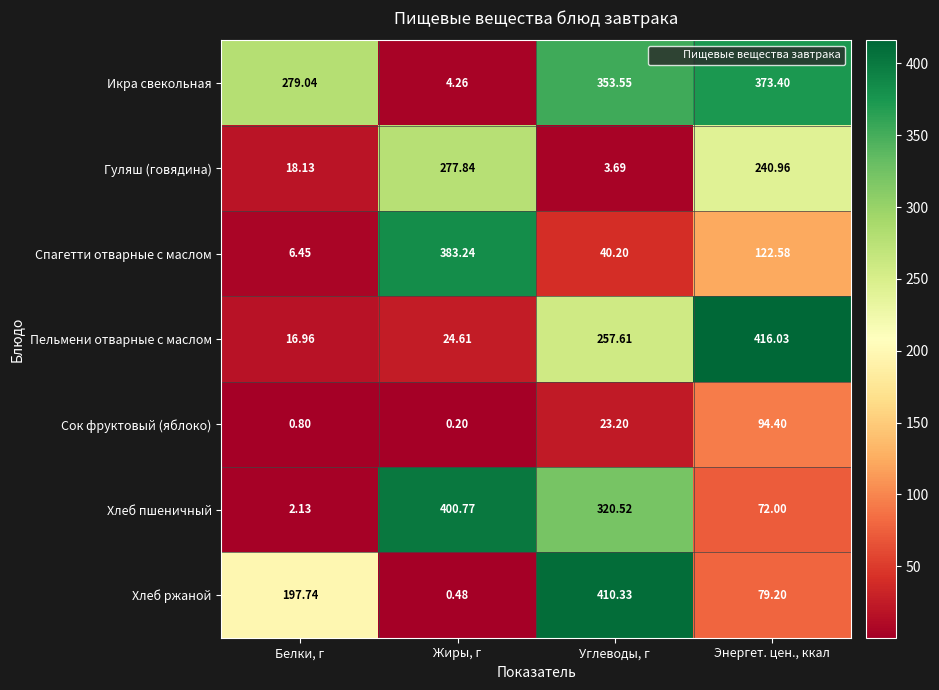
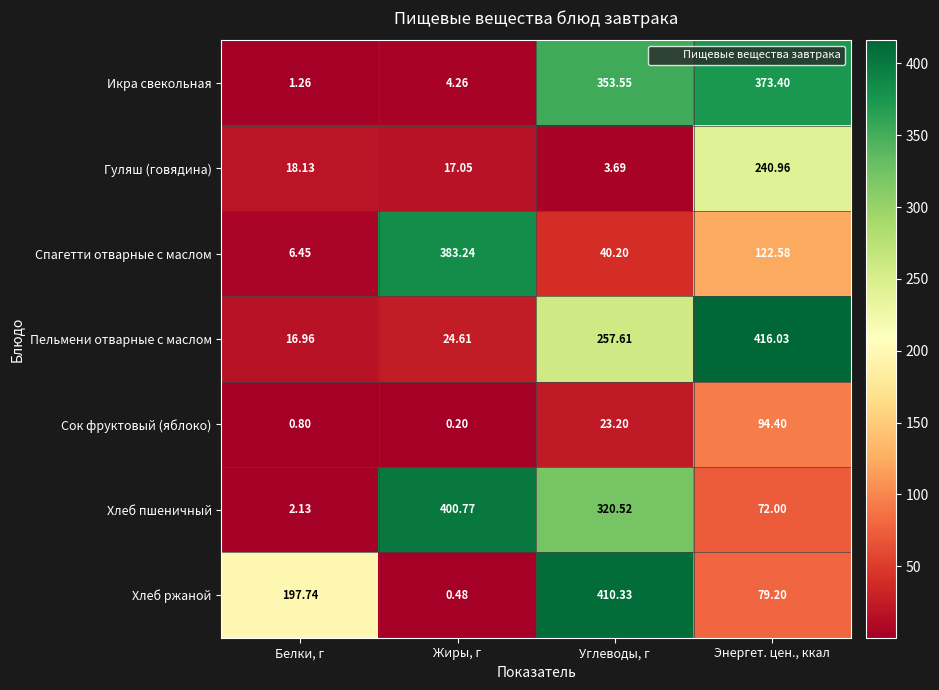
  {
    "Икра свекольная": {
-     "Белки, г": 279.04,
+     "Белки, г": 1.26,
      "Жиры, г": 4.26,
      "Углеводы, г": 353.55,
      "Энергет. цен., ккал": 373.40
    },
    "Гуляш (говядина)": {
      "Белки, г": 18.13,
-     "Жиры, г": 277.84,
+     "Жиры, г": 17.05,
      "Углеводы, г": 3.69,
      "Энергет. цен., ккал": 240.96
    },
    "Спагетти отварные с маслом": {
      "Белки, г": 6.45,
      "Жиры, г": 383.24,
      "Углеводы, г": 40.20,
      "Энергет. цен., ккал": 122.58
    },
    "Пельмени отварные с маслом": {
      "Белки, г": 16.96,
      "Жиры, г": 24.61,
      "Углеводы, г": 257.61,
      "Энергет. цен., ккал": 416.03
    },
    "Сок фруктовый (яблоко)": {
      "Белки, г": 0.80,
      "Жиры, г": 0.20,
      "Углеводы, г": 23.20,
      "Энергет. цен., ккал": 94.40
    },
    "Хлеб пшеничный": {
      "Белки, г": 2.13,
      "Жиры, г": 400.77,
      "Углеводы, г": 320.52,
      "Энергет. цен., ккал": 72.00
    },
    "Хлеб ржаной": {
      "Белки, г": 197.74,
      "Жиры, г": 0.48,
      "Углеводы, г": 410.33,
      "Энергет. цен., ккал": 79.20
    }
  }
